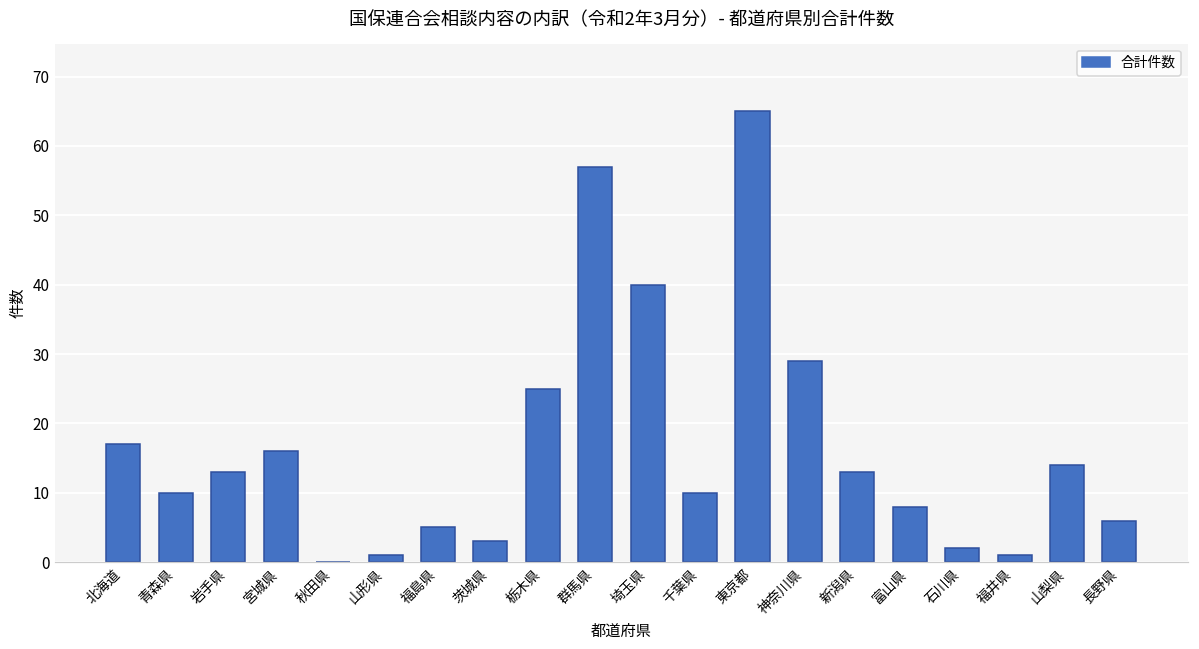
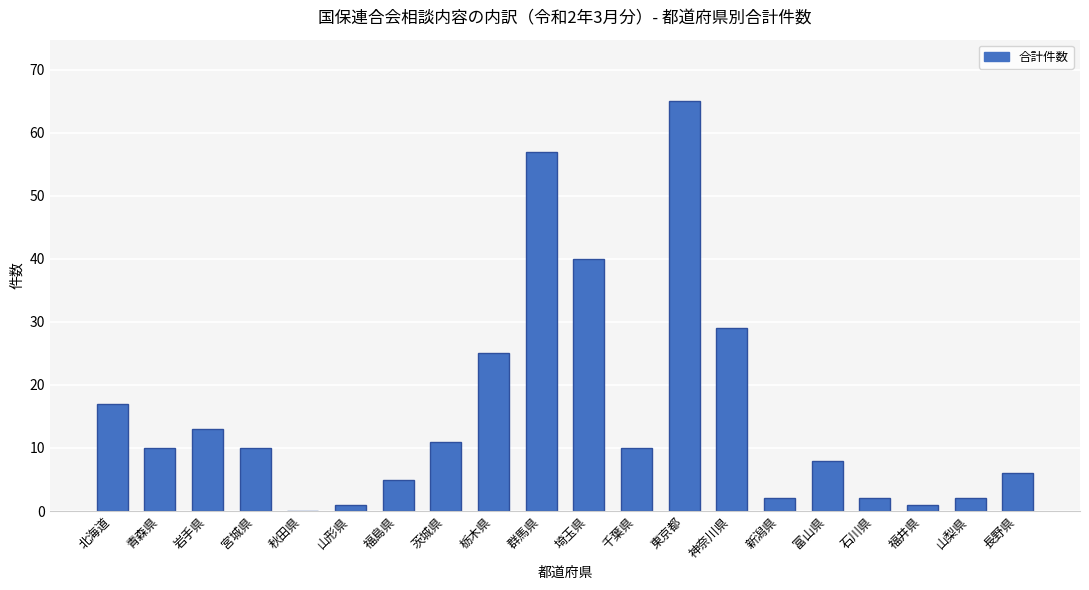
  {
    "北海道": 17,
    "青森県": 10,
    "岩手県": 13,
-   "宮城県": 16,
+   "宮城県": 10,
    "秋田県": 0,
    "山形県": 1,
    "福島県": 5,
-   "茨城県": 3,
+   "茨城県": 11,
    "栃木県": 25,
    "群馬県": 57,
    "埼玉県": 40,
    "千葉県": 10,
    "東京都": 65,
    "神奈川県": 29,
-   "新潟県": 13,
+   "新潟県": 2,
    "富山県": 8,
    "石川県": 2,
    "福井県": 1,
-   "山梨県": 14,
+   "山梨県": 2,
    "長野県": 6
  }
